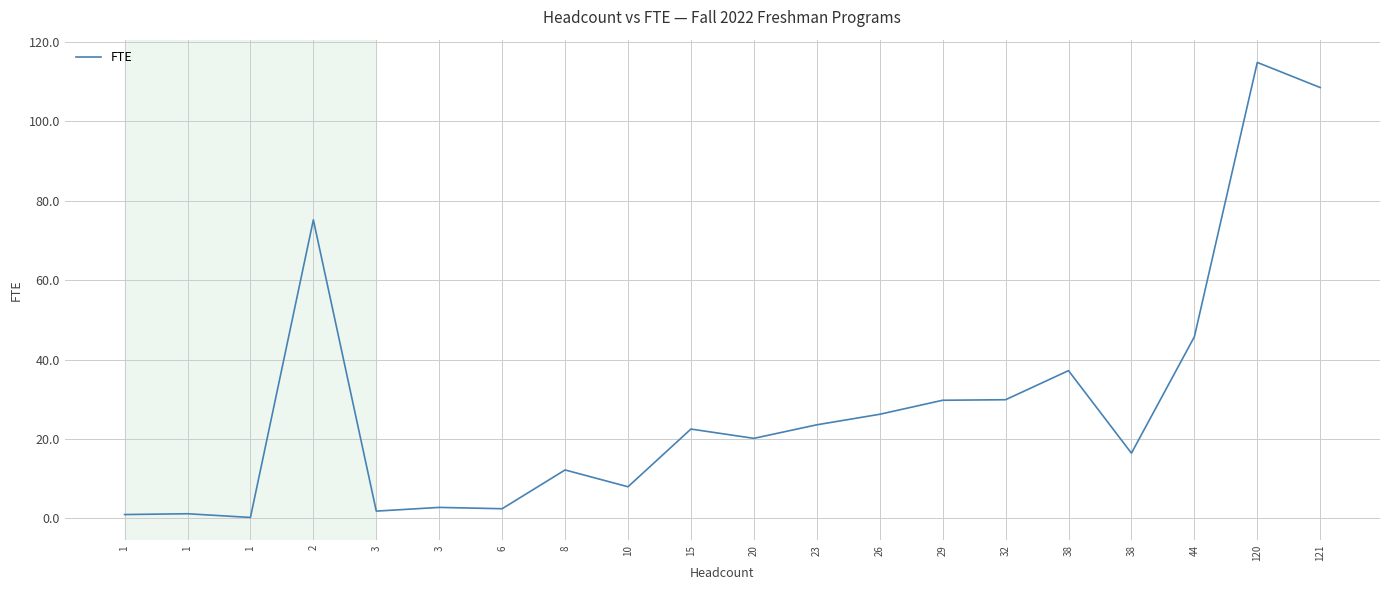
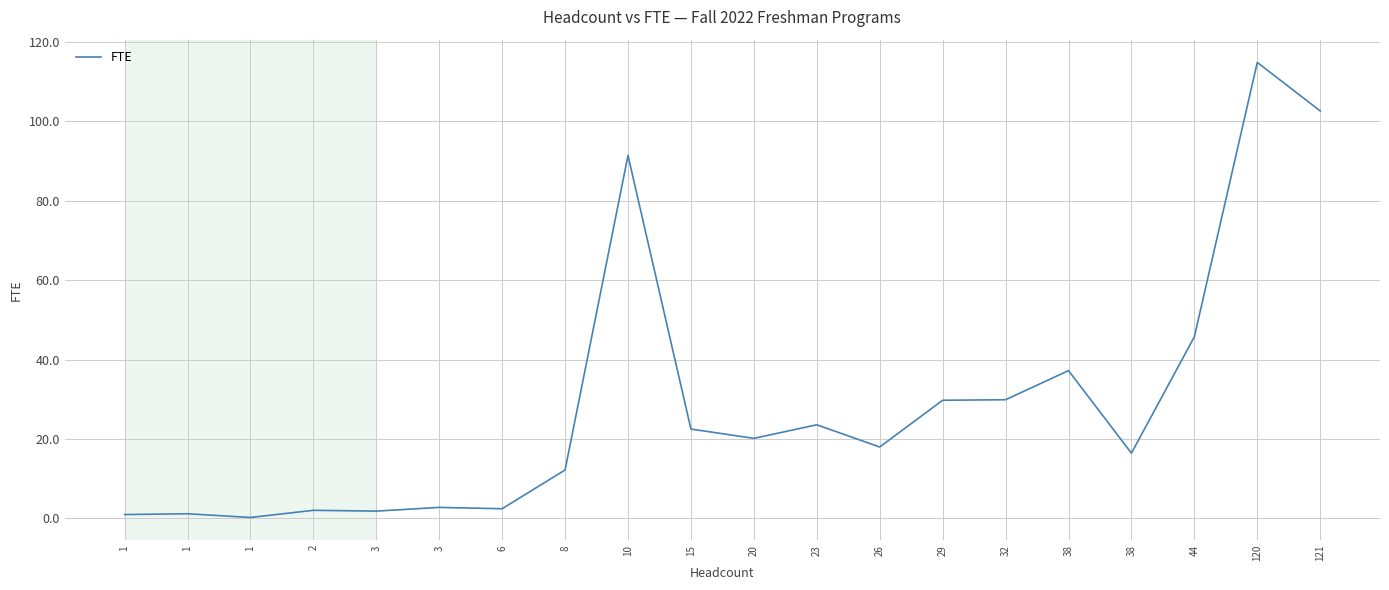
  {
-   "2": 75,
+   "2": 2,
    "6": 2,
    "8": 12,
-   "10": 8,
+   "10": 91,
    "15": 22,
    "20": 20,
    "23": 24,
-   "26": 26,
+   "26": 18,
    "29": 30,
    "32": 30,
    "44": 46,
    "120": 115,
-   "121": 109
+   "121": 103
  }
